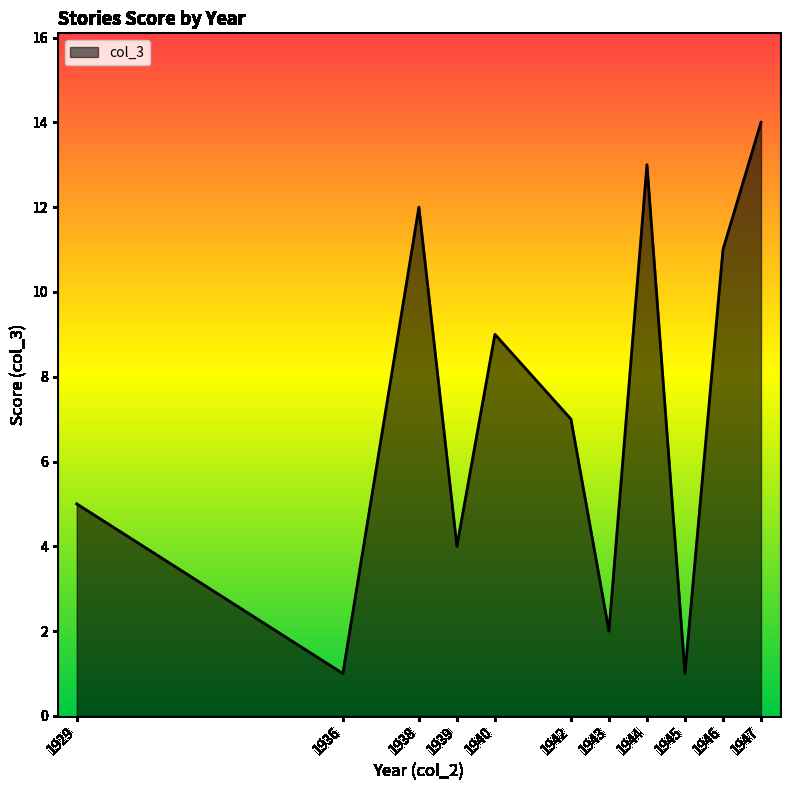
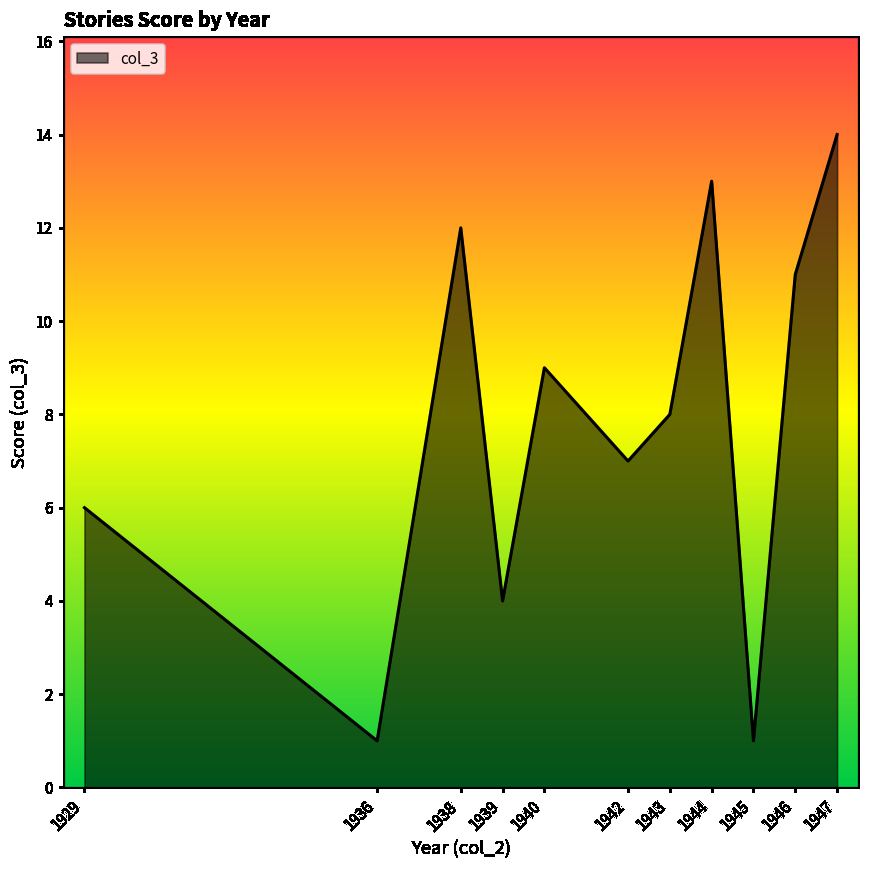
  {
-   "1929": 5,
+   "1929": 6,
    "1936": 1,
    "1938": 12,
    "1939": 4,
    "1940": 9,
    "1942": 7,
-   "1943": 2,
+   "1943": 8,
    "1944": 13,
    "1945": 1,
    "1946": 11,
    "1947": 14
  }
